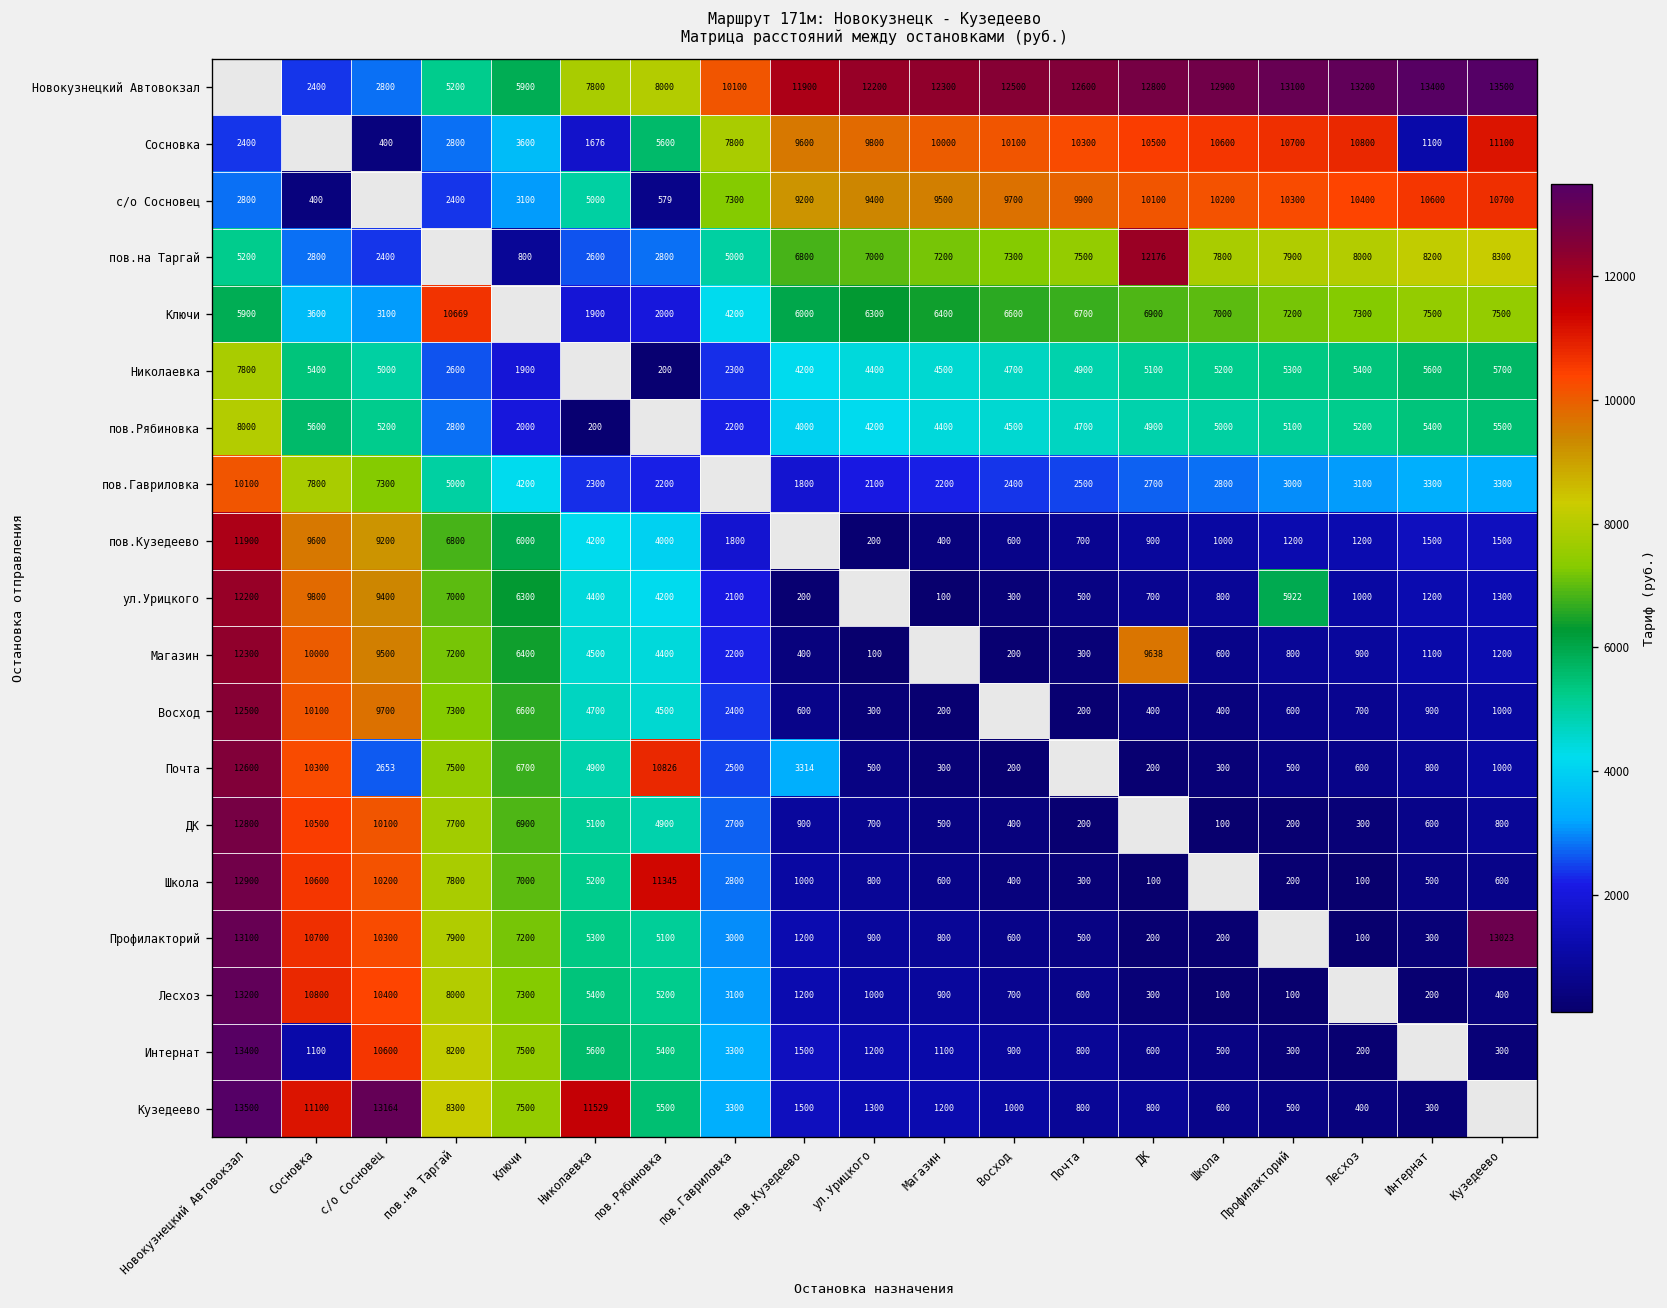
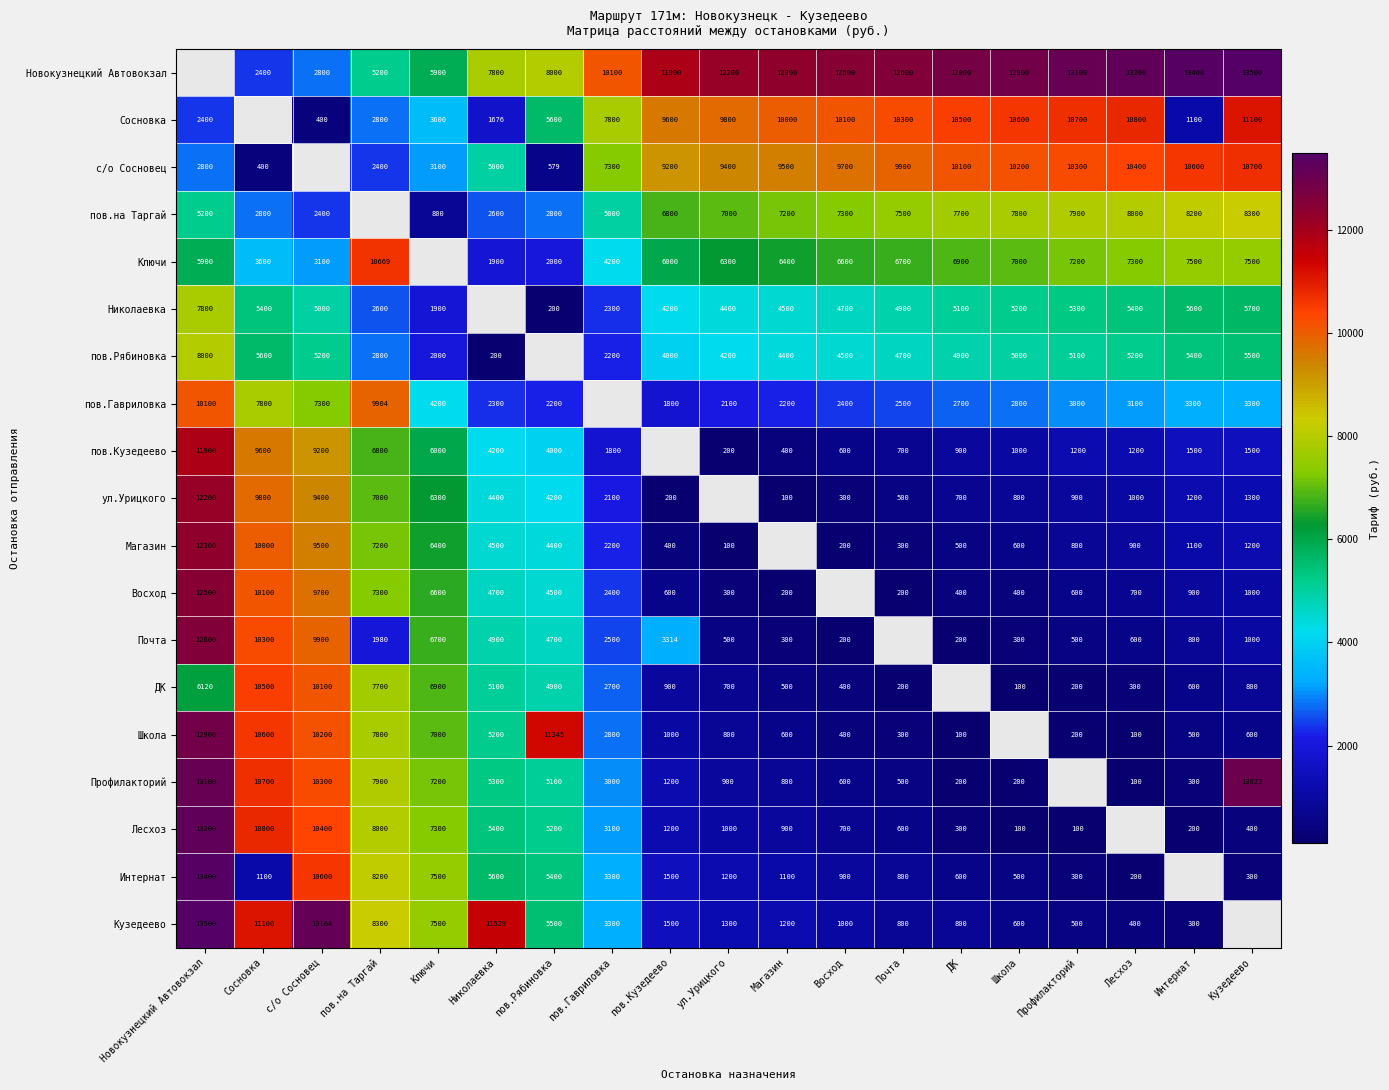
  {
    "пов.на Таргай": {
      "Новокузнецкий Автовокзал": 5200,
      "Сосновка": 2800,
      "с/о Сосновец": 2400,
      "Ключи": 800,
      "Николаевка": 2600,
      "пов.Рябиновка": 2800,
      "пов.Гавриловка": 5000,
      "пов.Кузедеево": 6800,
      "ул.Урицкого": 7000,
      "Магазин": 7200,
      "Восход": 7300,
      "Почта": 7500,
-     "ДК": 12176,
+     "ДК": 7700,
      "Школа": 7800,
      "Профилакторий": 7900,
      "Лесхоз": 8000,
      "Интернат": 8200,
      "Кузедеево": 8300
    },
    "пов.Гавриловка": {
      "Новокузнецкий Автовокзал": 10100,
      "Сосновка": 7800,
      "с/о Сосновец": 7300,
-     "пов.на Таргай": 5000,
+     "пов.на Таргай": 9904,
      "Ключи": 4200,
      "Николаевка": 2300,
      "пов.Рябиновка": 2200,
      "пов.Кузедеево": 1800,
      "ул.Урицкого": 2100,
      "Магазин": 2200,
      "Восход": 2400,
      "Почта": 2500,
      "ДК": 2700,
      "Школа": 2800,
      "Профилакторий": 3000,
      "Лесхоз": 3100,
      "Интернат": 3300,
      "Кузедеево": 3300
    },
    "ул.Урицкого": {
      "Новокузнецкий Автовокзал": 12200,
      "Сосновка": 9800,
      "с/о Сосновец": 9400,
      "пов.на Таргай": 7000,
      "Ключи": 6300,
      "Николаевка": 4400,
      "пов.Рябиновка": 4200,
      "пов.Гавриловка": 2100,
      "пов.Кузедеево": 200,
      "Магазин": 100,
      "Восход": 300,
      "Почта": 500,
      "ДК": 700,
      "Школа": 800,
-     "Профилакторий": 5922,
+     "Профилакторий": 900,
      "Лесхоз": 1000,
      "Интернат": 1200,
      "Кузедеево": 1300
    },
    "Магазин": {
      "Новокузнецкий Автовокзал": 12300,
      "Сосновка": 10000,
      "с/о Сосновец": 9500,
      "пов.на Таргай": 7200,
      "Ключи": 6400,
      "Николаевка": 4500,
      "пов.Рябиновка": 4400,
      "пов.Гавриловка": 2200,
      "пов.Кузедеево": 400,
      "ул.Урицкого": 100,
      "Восход": 200,
      "Почта": 300,
-     "ДК": 9638,
+     "ДК": 500,
      "Школа": 600,
      "Профилакторий": 800,
      "Лесхоз": 900,
      "Интернат": 1100,
      "Кузедеево": 1200
    },
    "Почта": {
      "Новокузнецкий Автовокзал": 12600,
      "Сосновка": 10300,
-     "с/о Сосновец": 2653,
-     "пов.на Таргай": 7500,
+     "с/о Сосновец": 9900,
+     "пов.на Таргай": 1980,
      "Ключи": 6700,
      "Николаевка": 4900,
-     "пов.Рябиновка": 10826,
+     "пов.Рябиновка": 4700,
      "пов.Гавриловка": 2500,
      "пов.Кузедеево": 3314,
      "ул.Урицкого": 500,
      "Магазин": 300,
      "Восход": 200,
      "ДК": 200,
      "Школа": 300,
      "Профилакторий": 500,
      "Лесхоз": 600,
      "Интернат": 800,
      "Кузедеево": 1000
    },
    "ДК": {
-     "Новокузнецкий Автовокзал": 12800,
+     "Новокузнецкий Автовокзал": 6120,
      "Сосновка": 10500,
      "с/о Сосновец": 10100,
      "пов.на Таргай": 7700,
      "Ключи": 6900,
      "Николаевка": 5100,
      "пов.Рябиновка": 4900,
      "пов.Гавриловка": 2700,
      "пов.Кузедеево": 900,
      "ул.Урицкого": 700,
      "Магазин": 500,
      "Восход": 400,
      "Почта": 200,
      "Школа": 100,
      "Профилакторий": 200,
      "Лесхоз": 300,
      "Интернат": 600,
      "Кузедеево": 800
    }
  }
